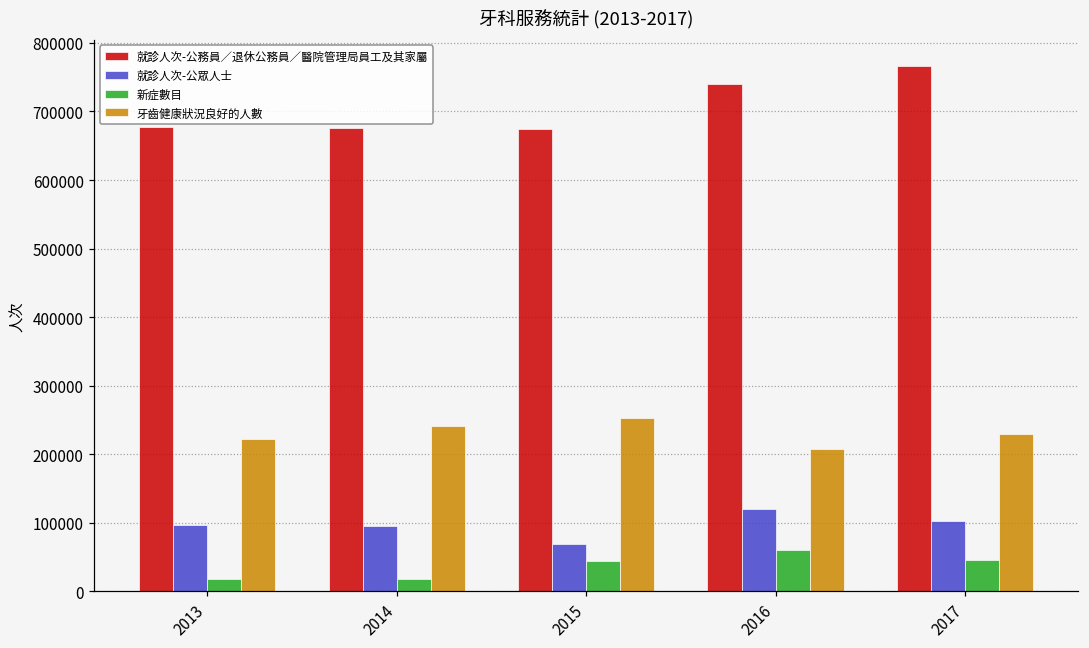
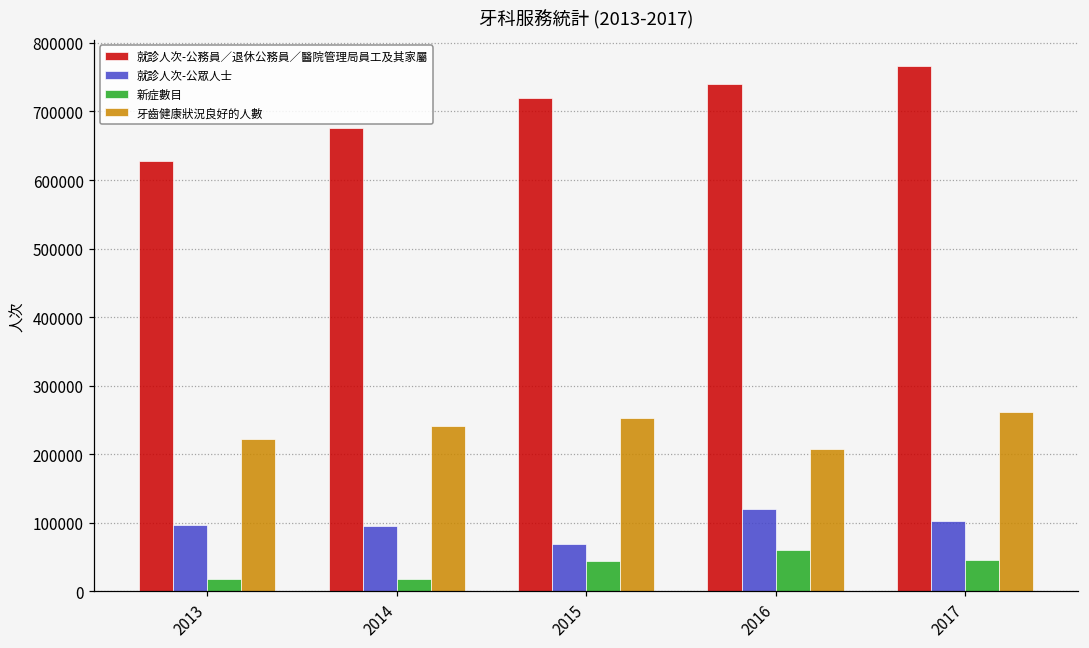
  {
    "就診人次-公務員／退休公務員／醫院管理局員工及其家屬": {
-     "2013": 680000,
+     "2013": 630000,
      "2014": 680000,
-     "2015": 670000,
+     "2015": 720000,
      "2016": 740000,
      "2017": 770000
    },
    "就診人次-公眾人士": {
      "2013": 100000,
      "2014": 100000,
      "2015": 70000,
      "2016": 120000,
      "2017": 100000
    },
    "新症數目": {
      "2013": 20000,
      "2014": 20000,
      "2015": 40000,
      "2016": 60000,
      "2017": 50000
    },
    "牙齒健康狀況良好的人數": {
      "2013": 220000,
      "2014": 240000,
      "2015": 250000,
      "2016": 210000,
-     "2017": 230000
+     "2017": 260000
    }
  }
